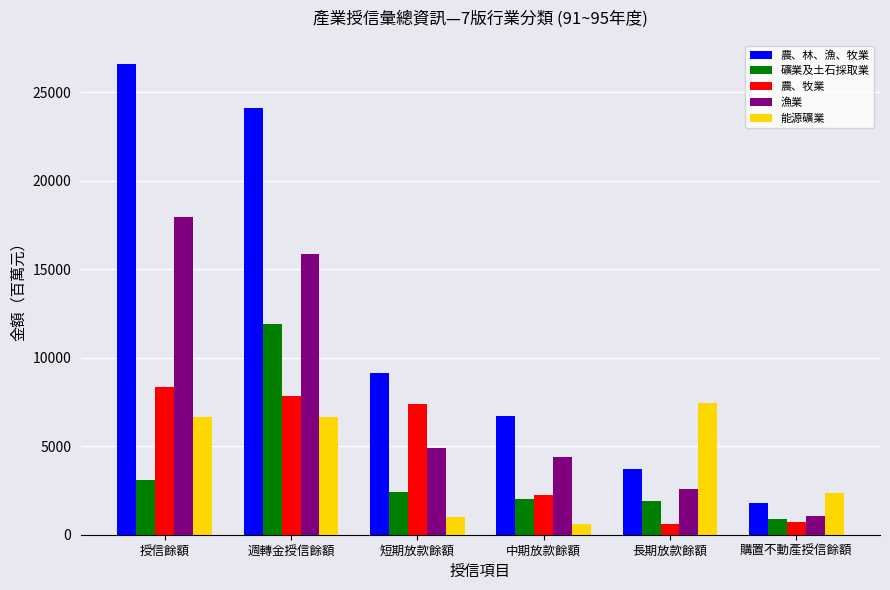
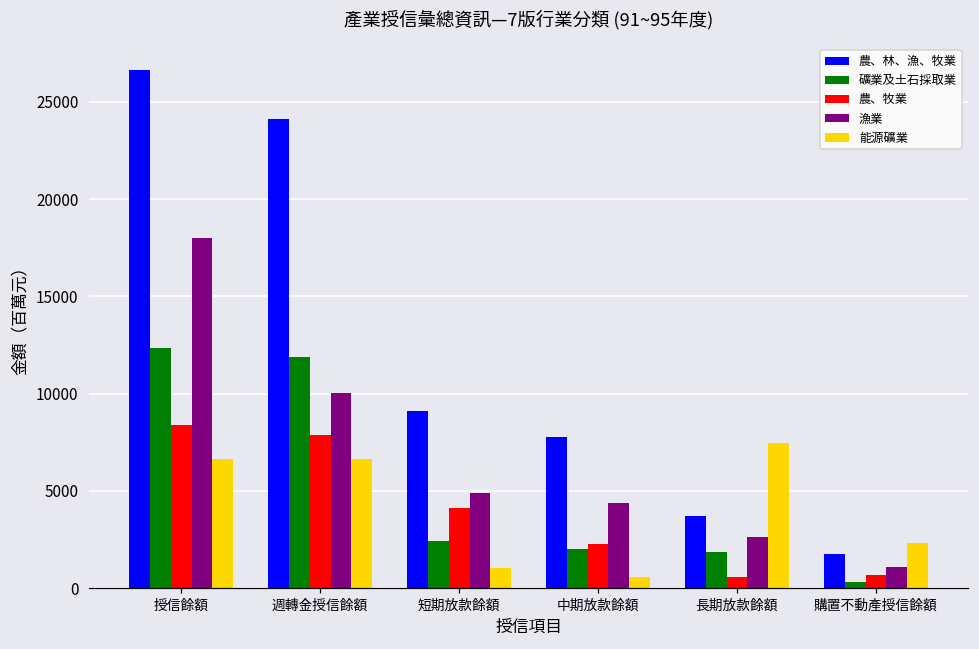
  {
    "農、林、漁、牧業": {
      "授信餘額": 26600,
      "週轉金授信餘額": 24100,
      "短期放款餘額": 9100,
-     "中期放款餘額": 6700,
+     "中期放款餘額": 7800,
      "長期放款餘額": 3700,
      "購置不動產授信餘額": 1800
    },
    "礦業及土石採取業": {
-     "授信餘額": 3100,
+     "授信餘額": 12400,
      "週轉金授信餘額": 11900,
      "短期放款餘額": 2400,
      "中期放款餘額": 2000,
      "長期放款餘額": 1900,
-     "購置不動產授信餘額": 900
+     "購置不動產授信餘額": 300
    },
    "農、牧業": {
      "授信餘額": 8400,
      "週轉金授信餘額": 7900,
-     "短期放款餘額": 7400,
+     "短期放款餘額": 4100,
      "中期放款餘額": 2300,
      "長期放款餘額": 600,
      "購置不動產授信餘額": 700
    },
    "漁業": {
      "授信餘額": 18000,
-     "週轉金授信餘額": 15900,
+     "週轉金授信餘額": 10000,
      "短期放款餘額": 4900,
      "中期放款餘額": 4400,
      "長期放款餘額": 2600,
      "購置不動產授信餘額": 1100
    },
    "能源礦業": {
      "授信餘額": 6600,
      "週轉金授信餘額": 6700,
      "短期放款餘額": 1000,
      "中期放款餘額": 600,
      "長期放款餘額": 7500,
      "購置不動產授信餘額": 2300
    }
  }
